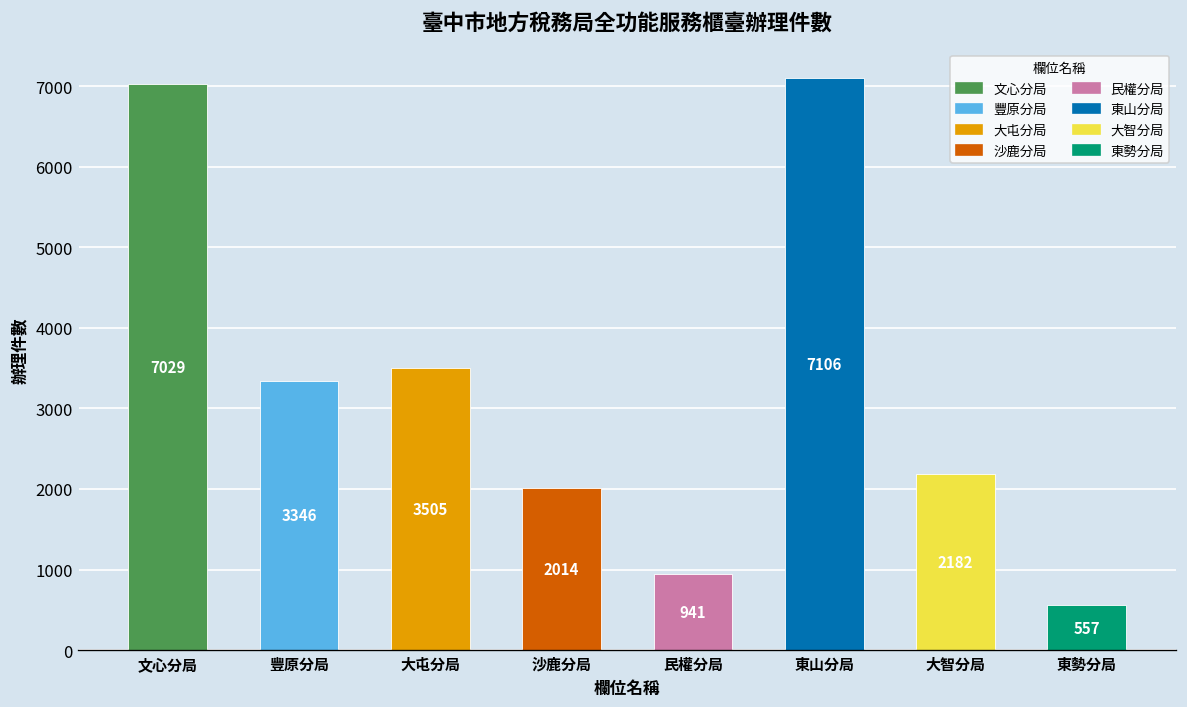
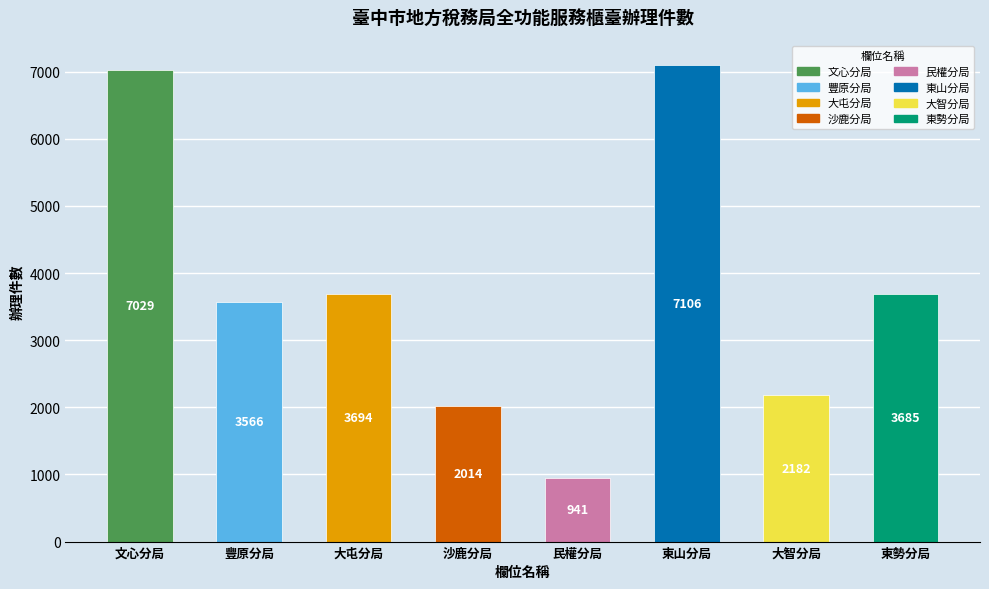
  {
    "文心分局": 7029,
-   "豐原分局": 3346,
-   "大屯分局": 3505,
+   "豐原分局": 3566,
+   "大屯分局": 3694,
    "沙鹿分局": 2014,
    "民權分局": 941,
    "東山分局": 7106,
    "大智分局": 2182,
-   "東勢分局": 557
+   "東勢分局": 3685
  }
